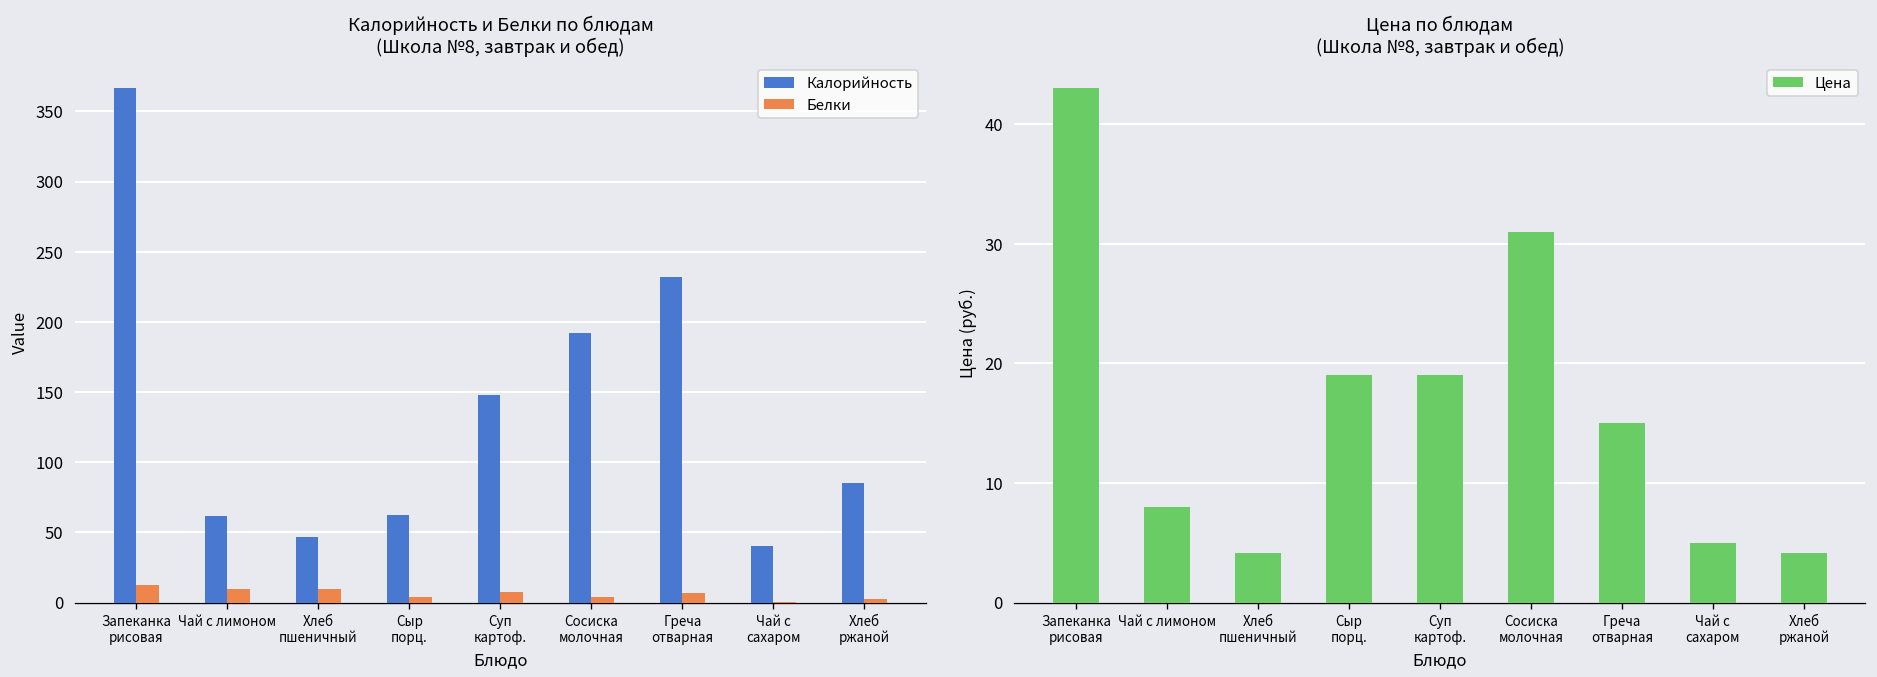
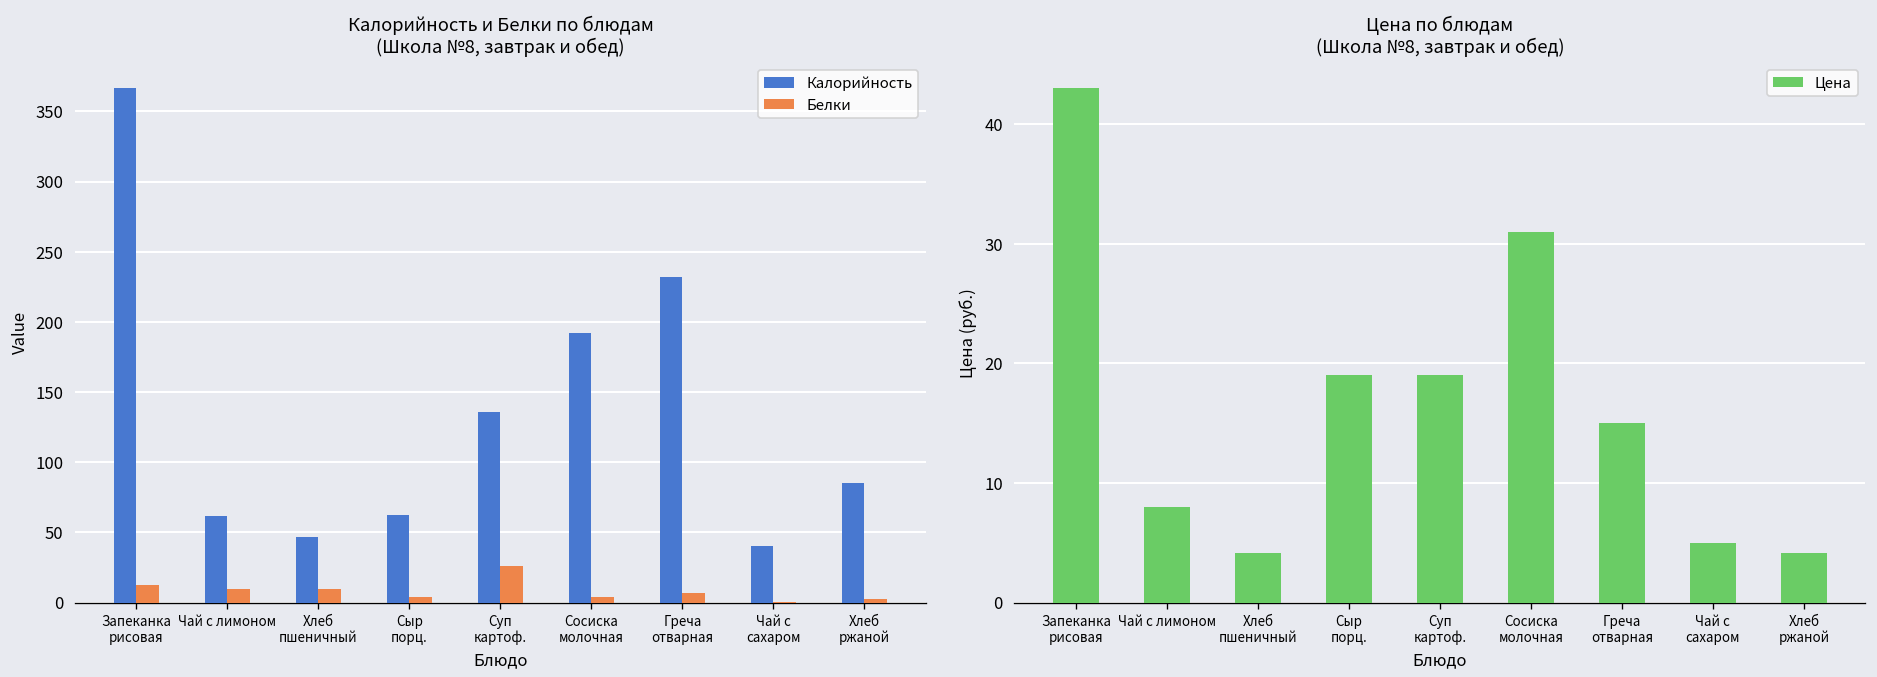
  {
    "Калорийность и Белки по блюдам (Школа №8, завтрак и обед)": {
      "Калорийность": {
        "Запеканка рисовая": 366,
        "Чай с лимоном": 62,
        "Хлеб пшеничный": 47,
        "Сыр порц.": 63,
-       "Суп картоф.": 148,
+       "Суп картоф.": 136,
        "Сосиска молочная": 192,
        "Греча отварная": 232,
        "Чай с сахаром": 40,
        "Хлеб ржаной": 85
      },
      "Белки": {
        "Запеканка рисовая": 13,
        "Чай с лимоном": 10,
        "Хлеб пшеничный": 10,
        "Сыр порц.": 4,
-       "Суп картоф.": 7,
+       "Суп картоф.": 26,
        "Сосиска молочная": 4,
        "Греча отварная": 7,
        "Хлеб ржаной": 3
      }
    },
    "Цена по блюдам (Школа №8, завтрак и обед)": {
      "Запеканка рисовая": 43,
      "Чай с лимоном": 8,
      "Хлеб пшеничный": 4,
      "Сыр порц.": 19,
      "Суп картоф.": 19,
      "Сосиска молочная": 31,
      "Греча отварная": 15,
      "Чай с сахаром": 5,
      "Хлеб ржаной": 4
    }
  }
